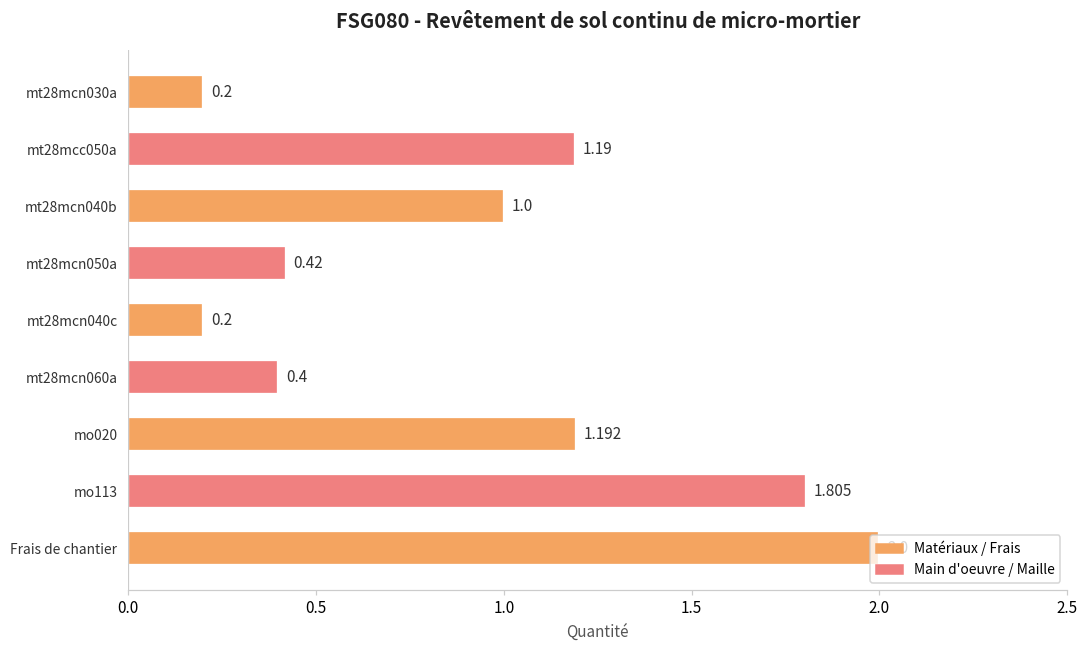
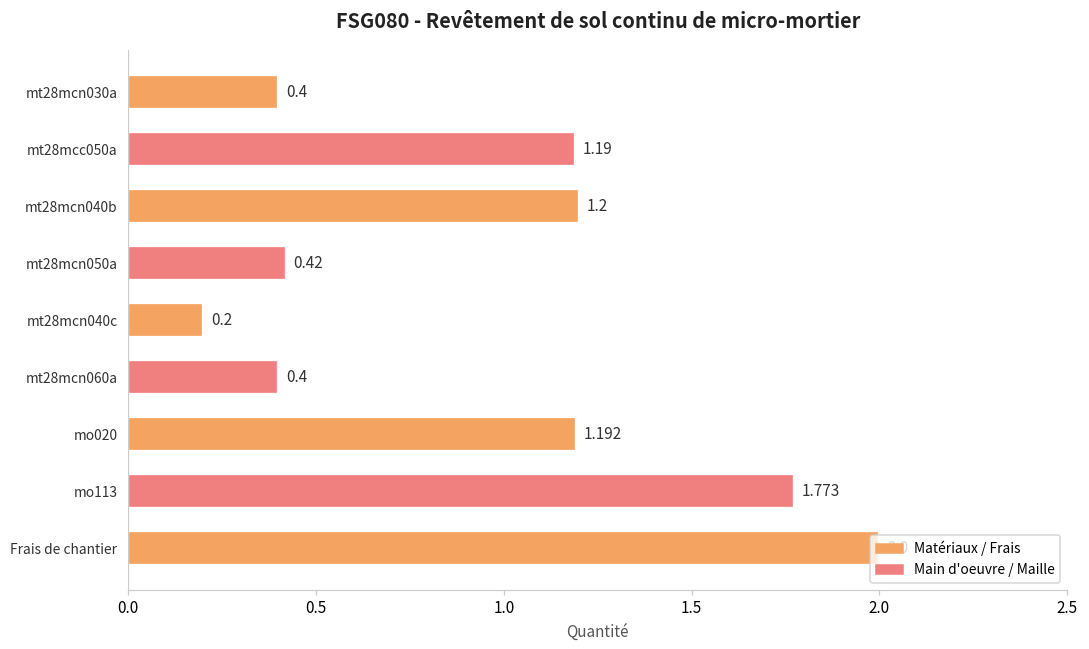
  {
-   "mt28mcn030a": 0.2,
+   "mt28mcn030a": 0.4,
    "mt28mcc050a": 1.19,
-   "mt28mcn040b": 1.0,
+   "mt28mcn040b": 1.2,
    "mt28mcn050a": 0.42,
    "mt28mcn040c": 0.2,
    "mt28mcn060a": 0.4,
    "mo020": 1.192,
-   "mo113": 1.805
+   "mo113": 1.773
  }
